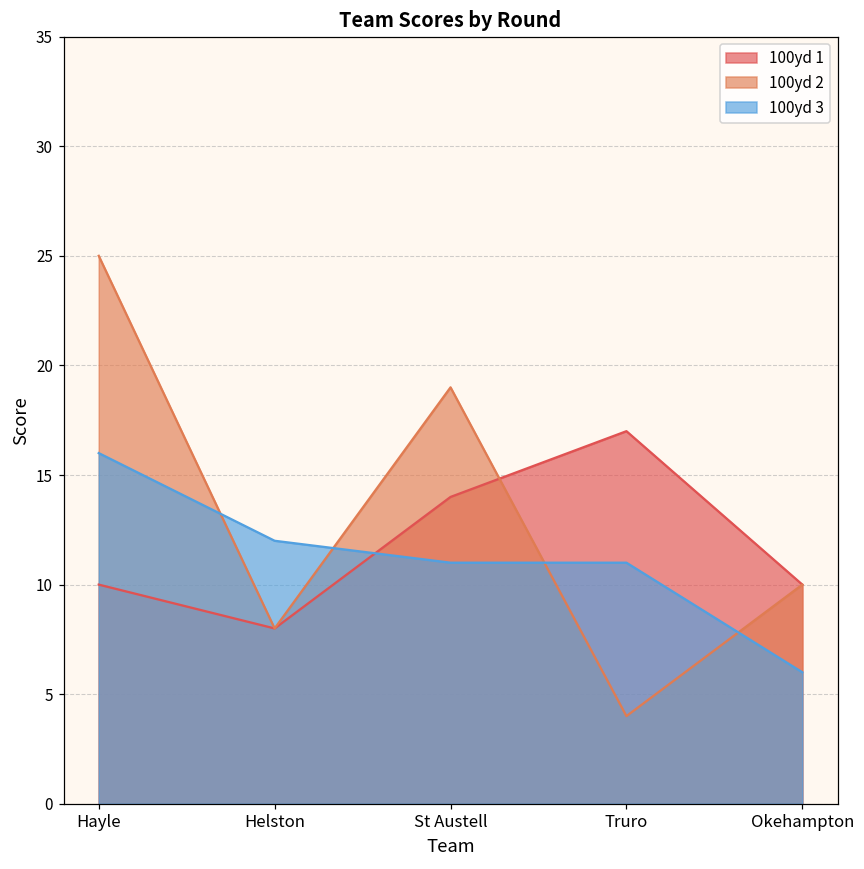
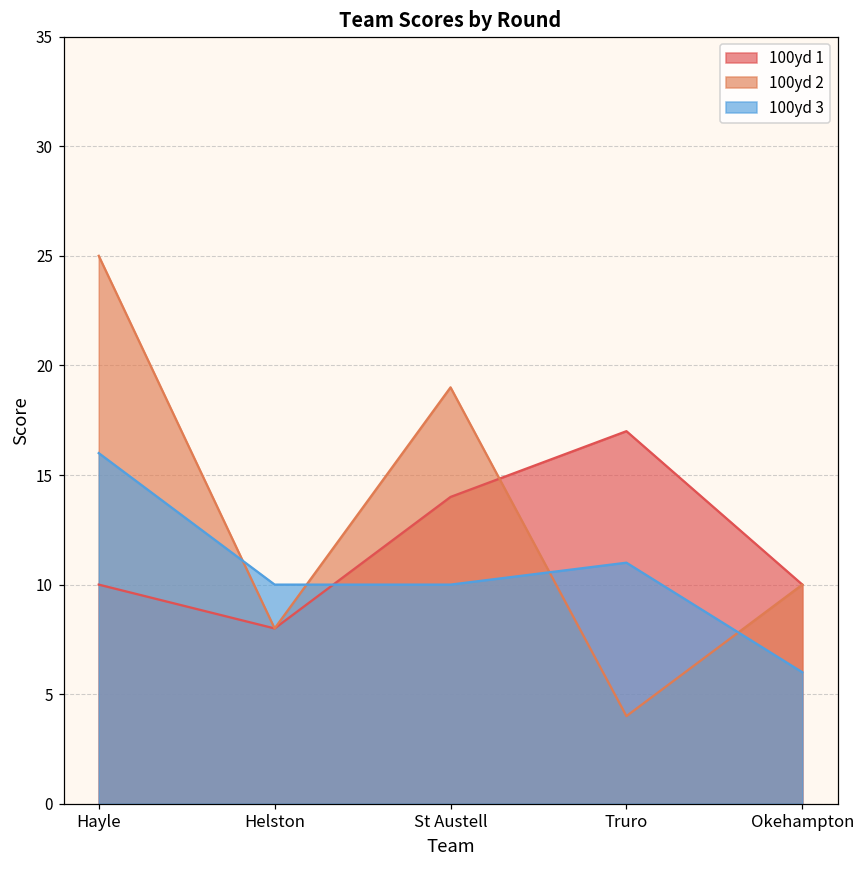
  {
    "100yd 3": {
      "Hayle": 16,
-     "Helston": 12,
-     "St Austell": 11,
+     "Helston": 10,
+     "St Austell": 10,
      "Truro": 11,
      "Okehampton": 6
    }
  }
